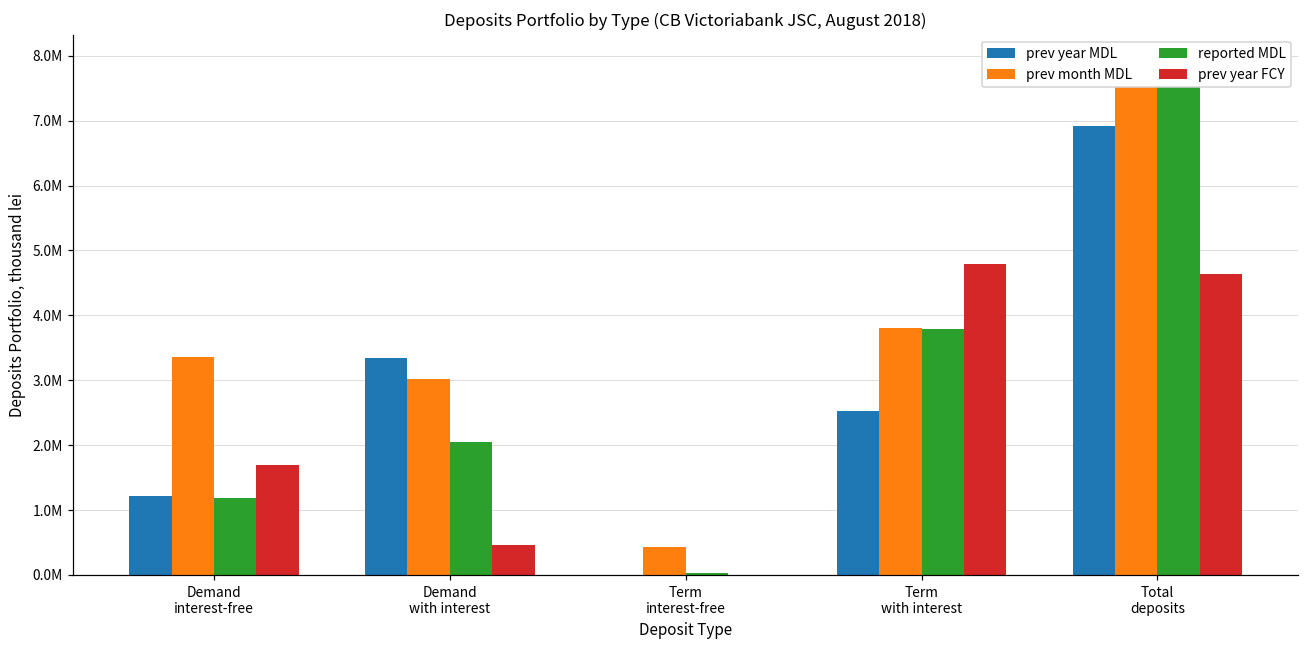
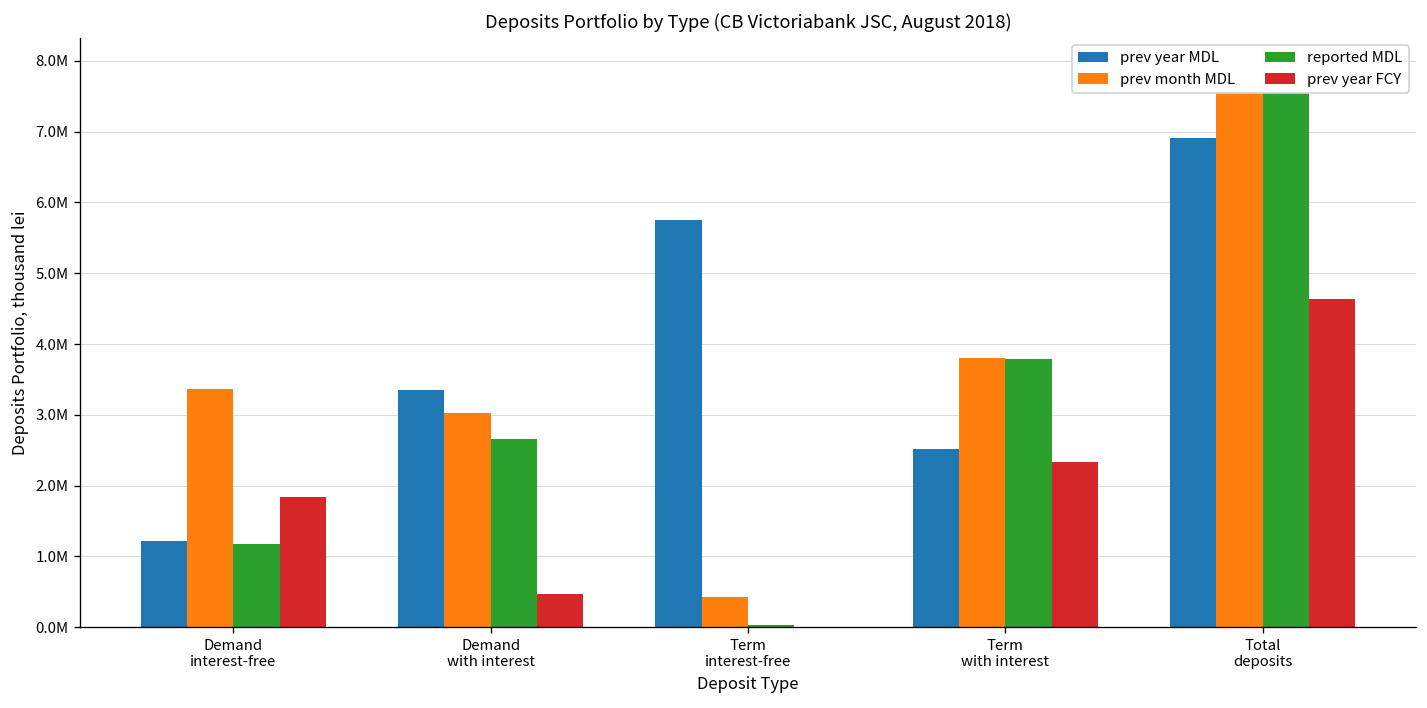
  {
    "prev year MDL": {
      "Demand interest-free": 1200000,
      "Demand with interest": 3300000,
-     "Term interest-free": 0,
+     "Term interest-free": 5700000,
      "Term with interest": 2500000,
      "Total deposits": 6900000
    },
    "prev month MDL": {
      "Demand interest-free": 3400000,
      "Demand with interest": 3000000,
      "Term interest-free": 400000,
      "Term with interest": 3800000
    },
    "reported MDL": {
      "Demand interest-free": 1200000,
-     "Demand with interest": 2100000,
+     "Demand with interest": 2700000,
      "Term with interest": 3800000
    },
    "prev year FCY": {
-     "Demand interest-free": 1700000,
+     "Demand interest-free": 1800000,
      "Demand with interest": 500000,
-     "Term with interest": 4800000,
+     "Term with interest": 2300000,
      "Total deposits": 4600000
    }
  }
